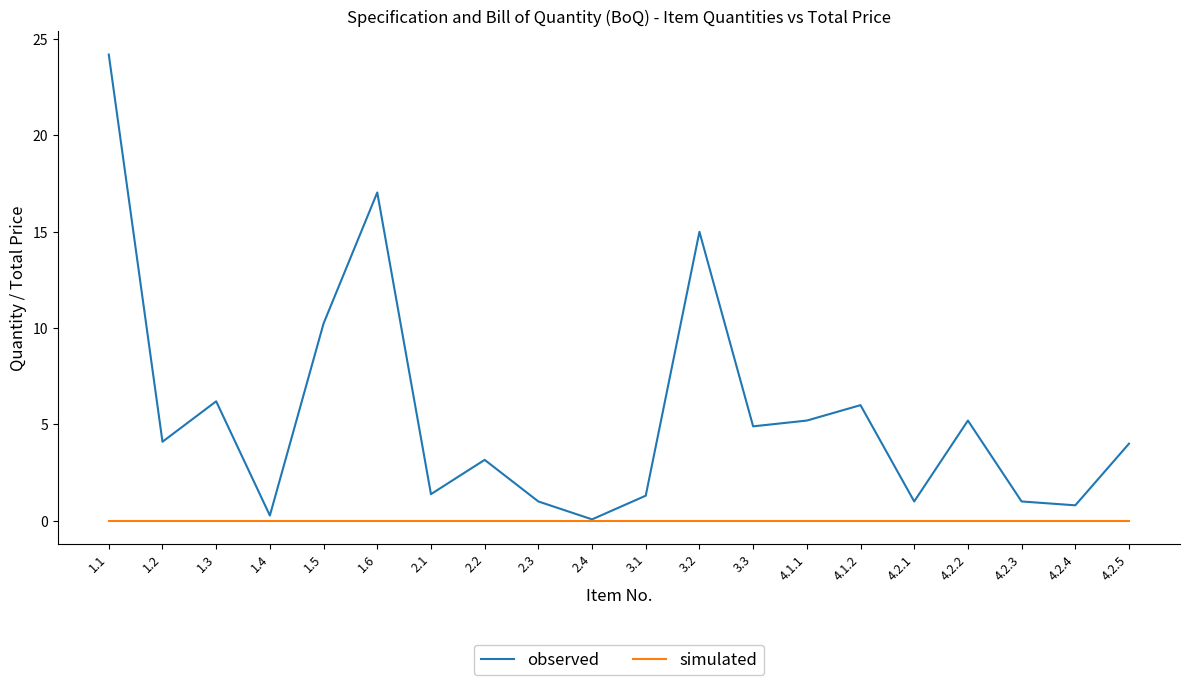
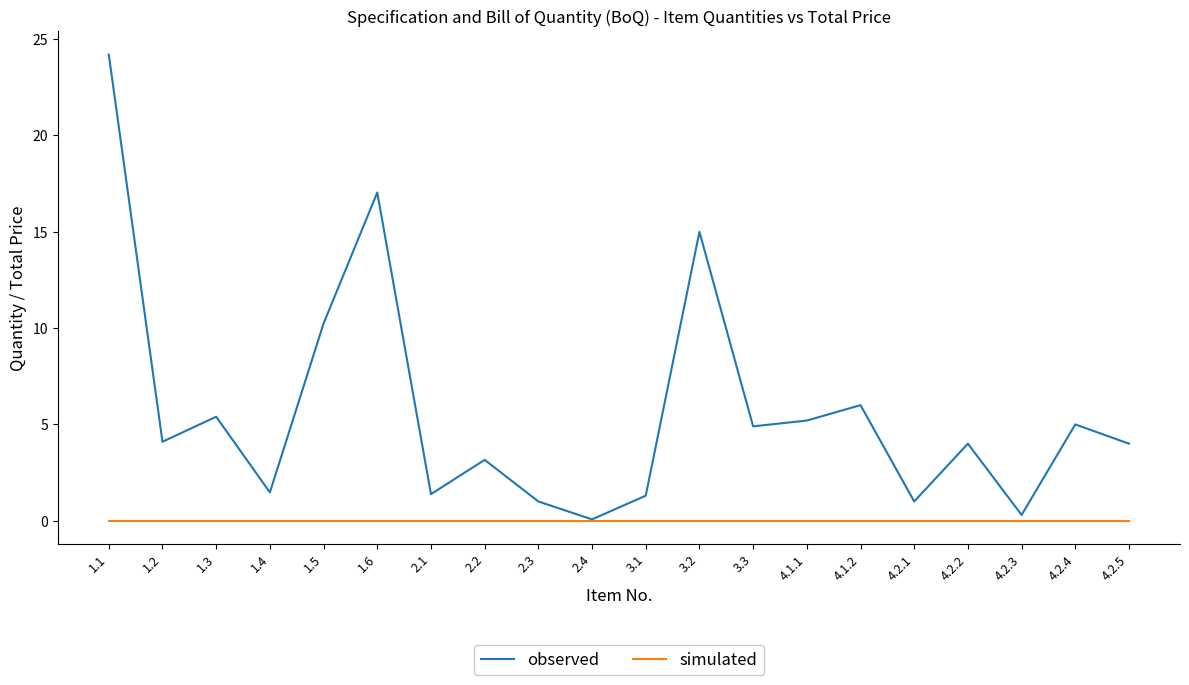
  {
    "observed": {
      "1.1": 24.2,
      "1.2": 4.1,
-     "1.3": 6.2,
-     "1.4": 0.3,
+     "1.3": 5.4,
+     "1.4": 1.5,
      "1.5": 10.2,
      "1.6": 17.0,
      "2.1": 1.4,
      "2.2": 3.2,
      "2.3": 1.0,
      "3.1": 1.3,
      "3.2": 15.0,
      "3.3": 4.9,
      "4.1.1": 5.2,
      "4.1.2": 6.0,
      "4.2.1": 1.0,
-     "4.2.2": 5.2,
-     "4.2.3": 1.0,
-     "4.2.4": 0.8,
+     "4.2.2": 4.0,
+     "4.2.3": 0.3,
+     "4.2.4": 5.0,
      "4.2.5": 4.0
    },
    "simulated": {
      "1.1": 0.0,
      "1.2": 0.0,
      "1.3": 0.0,
      "1.4": 0.0,
      "1.5": 0.0,
      "1.6": 0.0,
      "2.1": 0.0,
      "2.2": 0.0,
      "2.3": 0.0,
      "3.1": 0.0,
      "3.2": 0.0,
      "3.3": 0.0,
      "4.1.1": 0.0,
      "4.1.2": 0.0,
      "4.2.1": 0.0,
      "4.2.2": 0.0,
      "4.2.3": 0.0,
      "4.2.4": 0.0,
      "4.2.5": 0.0
    }
  }
